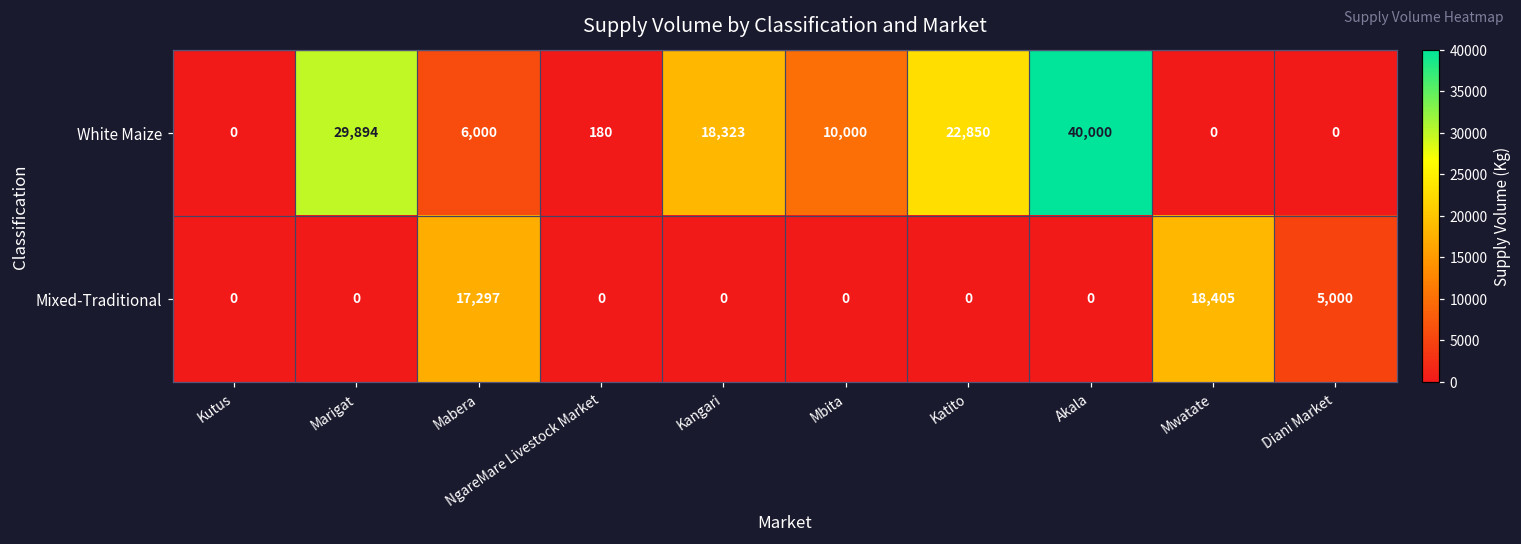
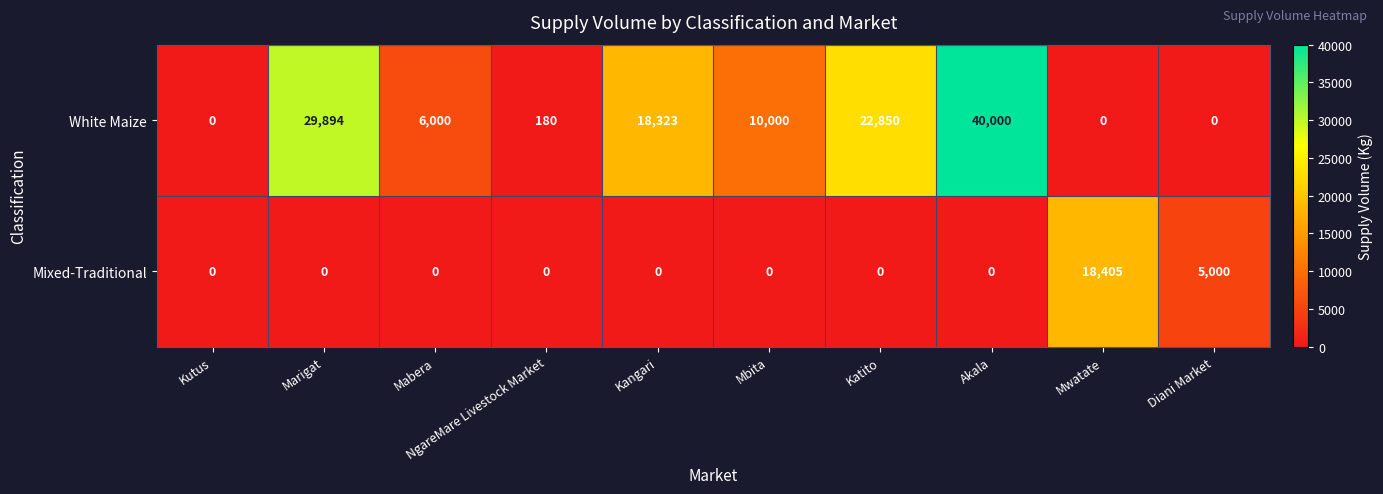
  {
    "White Maize": {
      "Kutus": "0",
      "Marigat": "29,894",
      "Mabera": "6,000",
      "NgareMare Livestock Market": "180",
      "Kangari": "18,323",
      "Mbita": "10,000",
      "Katito": "22,850",
      "Akala": "40,000",
      "Mwatate": "0",
      "Diani Market": "0"
    },
    "Mixed-Traditional": {
      "Kutus": "0",
      "Marigat": "0",
-     "Mabera": "17,297",
+     "Mabera": "0",
      "NgareMare Livestock Market": "0",
      "Kangari": "0",
      "Mbita": "0",
      "Katito": "0",
      "Akala": "0",
      "Mwatate": "18,405",
      "Diani Market": "5,000"
    }
  }
